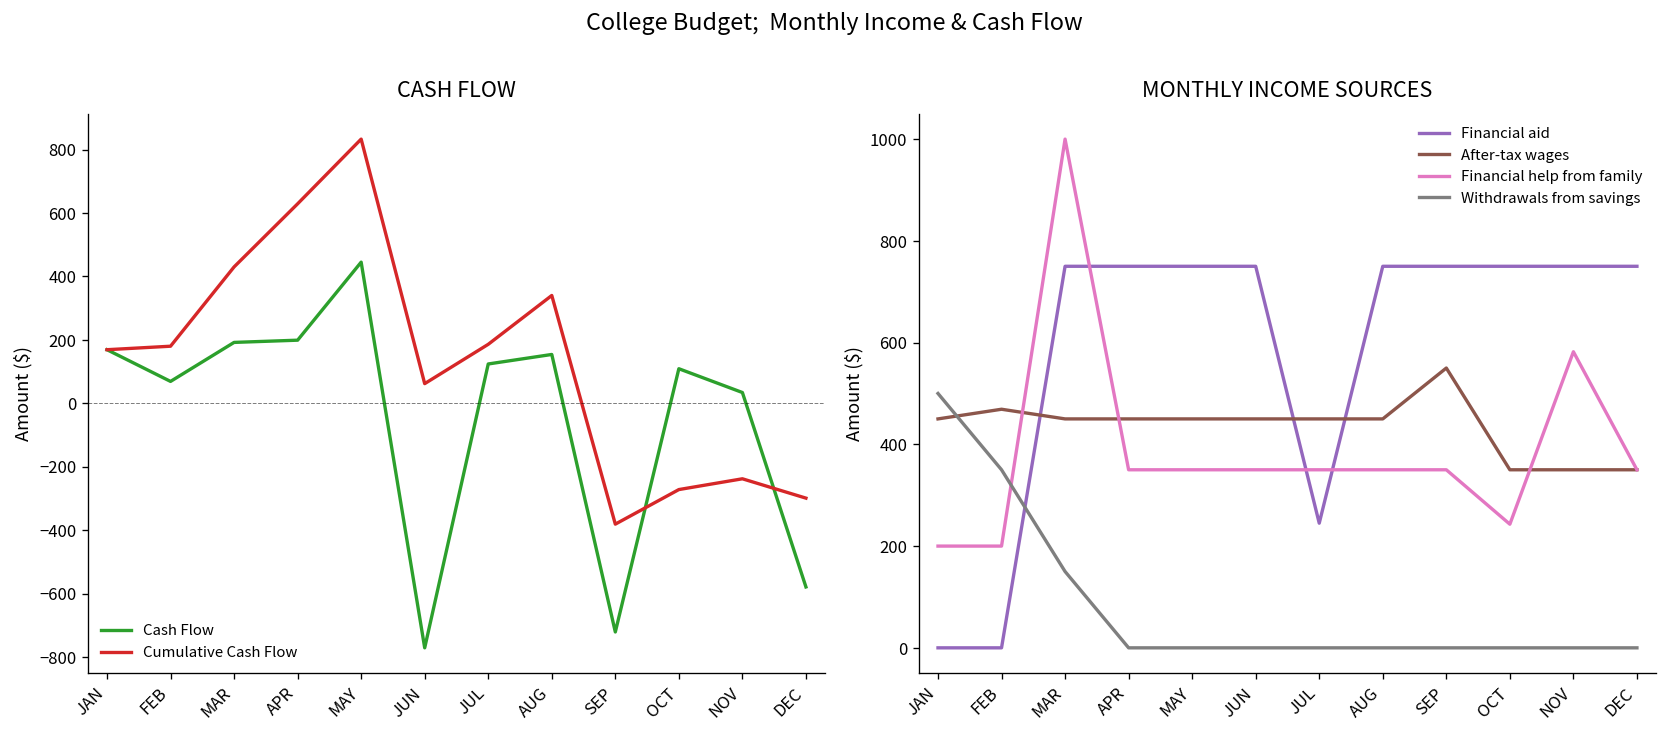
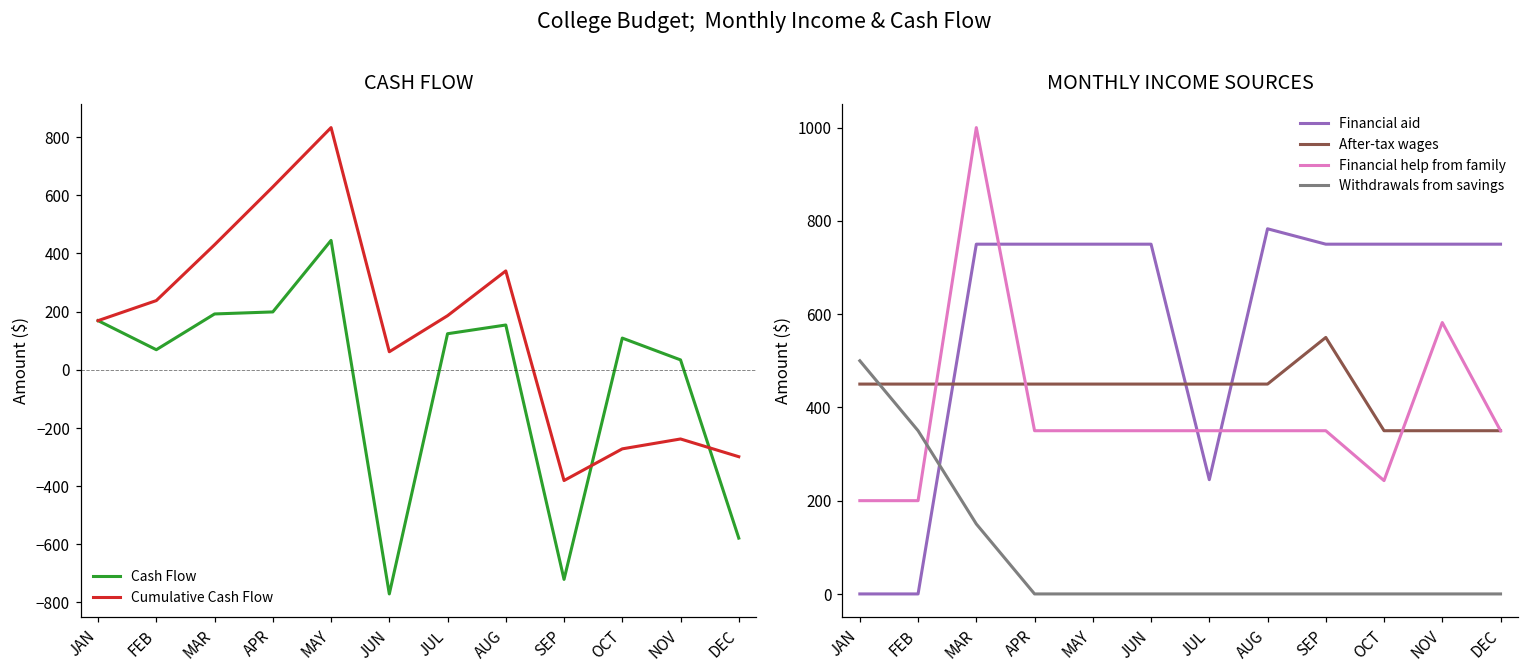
  {
    "CASH FLOW": {
      "Cash Flow": {
        "FEB": 70,
        "MAR": 190,
        "APR": 200,
        "MAY": 450,
        "JUN": -770,
        "JUL": 120,
        "AUG": 150,
        "SEP": -720,
        "OCT": 110,
        "NOV": 30,
        "DEC": -580
      },
      "Cumulative Cash Flow": {
-       "FEB": 180,
+       "FEB": 240,
        "MAR": 430,
        "APR": 630,
        "MAY": 830,
        "JUN": 60,
        "JUL": 190,
        "AUG": 340,
        "SEP": -380,
        "OCT": -270,
        "NOV": -240,
        "DEC": -300
      }
    },
    "MONTHLY INCOME SOURCES": {
      "Financial aid": {
        "JAN": 0,
        "FEB": 0,
        "MAR": 750,
        "APR": 750,
        "MAY": 750,
        "JUN": 750,
        "JUL": 250,
-       "AUG": 750,
+       "AUG": 780,
        "SEP": 750,
        "OCT": 750,
        "NOV": 750,
        "DEC": 750
      },
      "After-tax wages": {
        "JAN": 450,
-       "FEB": 470,
+       "FEB": 450,
        "MAR": 450,
        "APR": 450,
        "MAY": 450,
        "JUN": 450,
        "JUL": 450,
        "AUG": 450,
        "SEP": 550,
        "OCT": 350,
        "NOV": 350
      },
      "Financial help from family": {
        "JAN": 200,
        "FEB": 200,
        "MAR": 1000,
        "APR": 350,
        "MAY": 350,
        "JUN": 350,
        "JUL": 350,
        "AUG": 350,
        "SEP": 350,
        "OCT": 240,
        "NOV": 580
      },
      "Withdrawals from savings": {
        "JAN": 500,
        "FEB": 350,
        "MAR": 150,
        "APR": 0,
        "MAY": 0,
        "JUN": 0,
        "JUL": 0,
        "AUG": 0,
        "SEP": 0,
        "OCT": 0,
        "NOV": 0,
        "DEC": 0
      }
    }
  }
